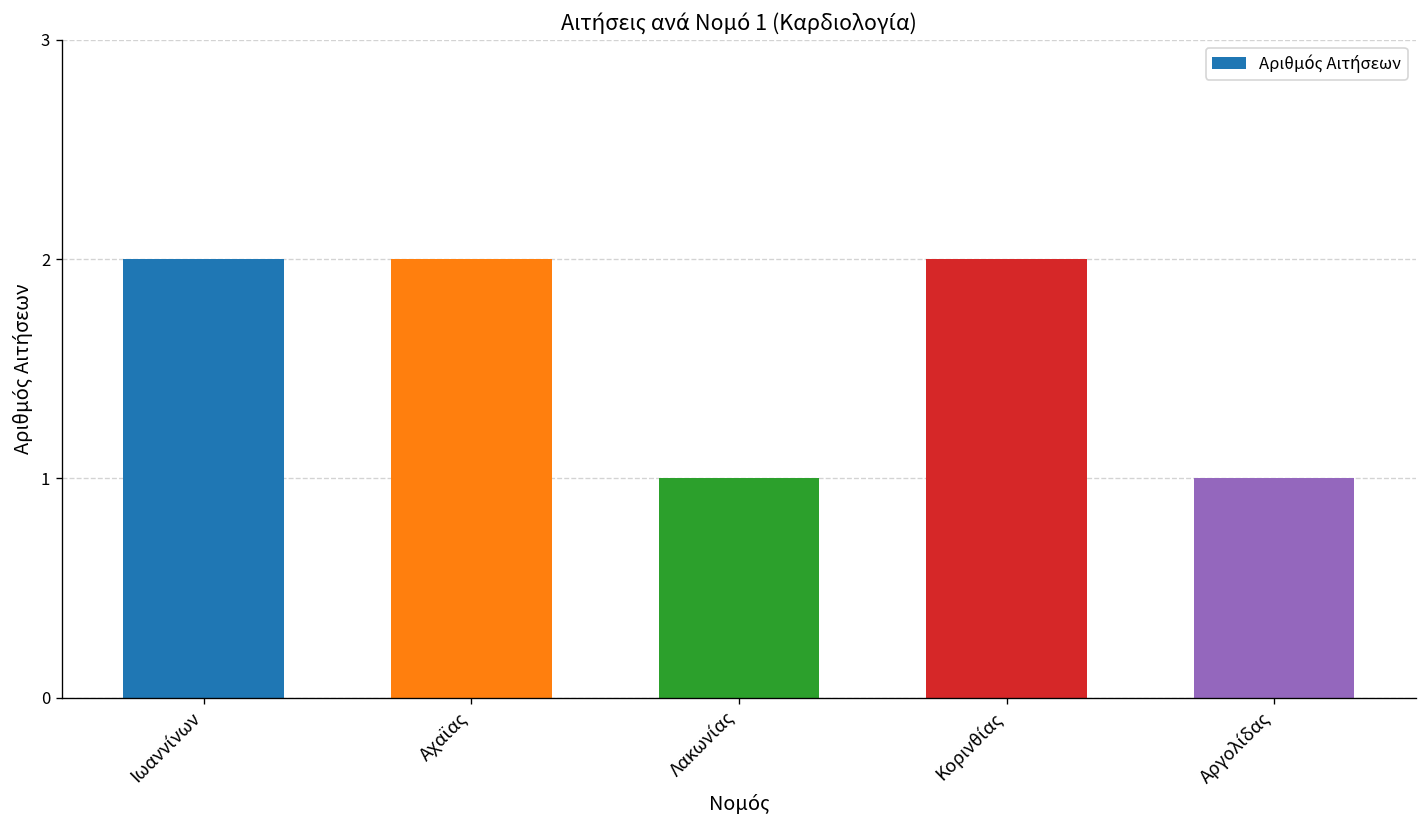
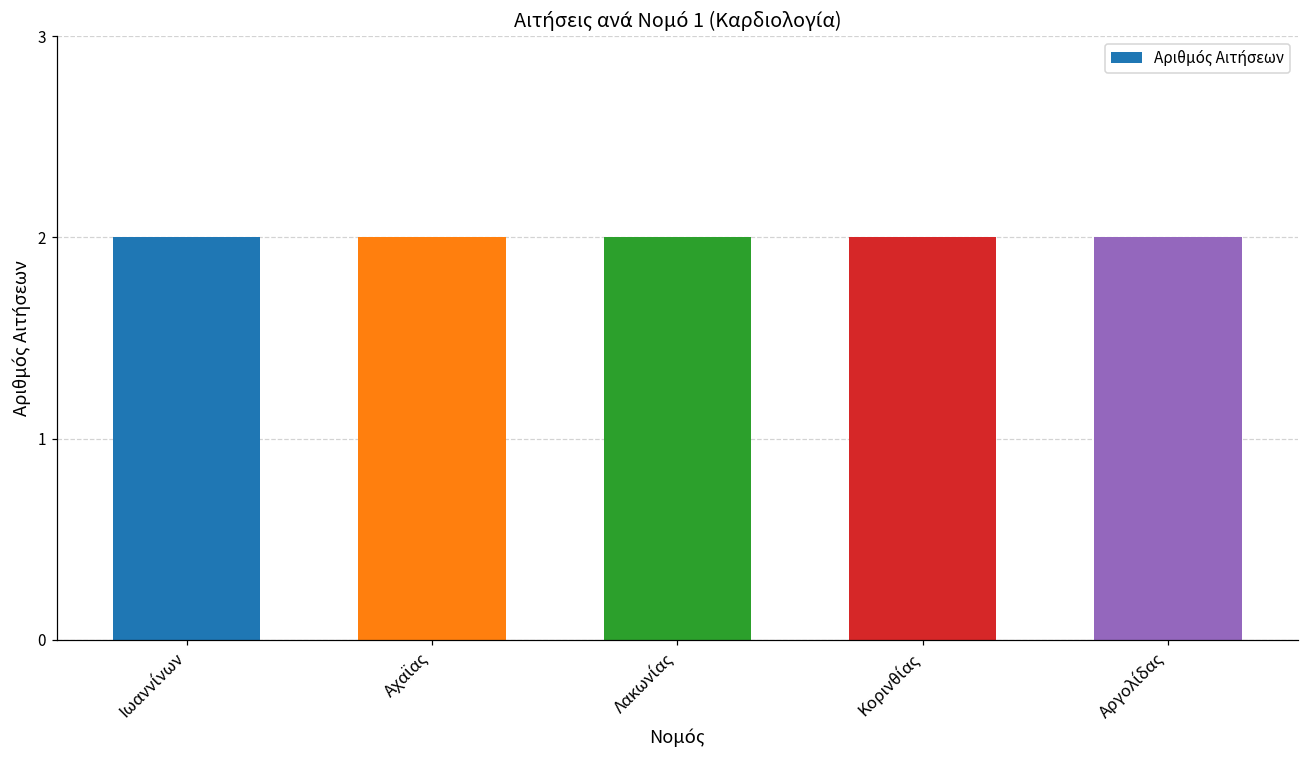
  {
    "Ιωαννίνων": 2,
    "Αχαϊας": 2,
-   "Λακωνίας": 1,
+   "Λακωνίας": 2,
    "Κορινθίας": 2,
-   "Αργολίδας": 1
+   "Αργολίδας": 2
  }
